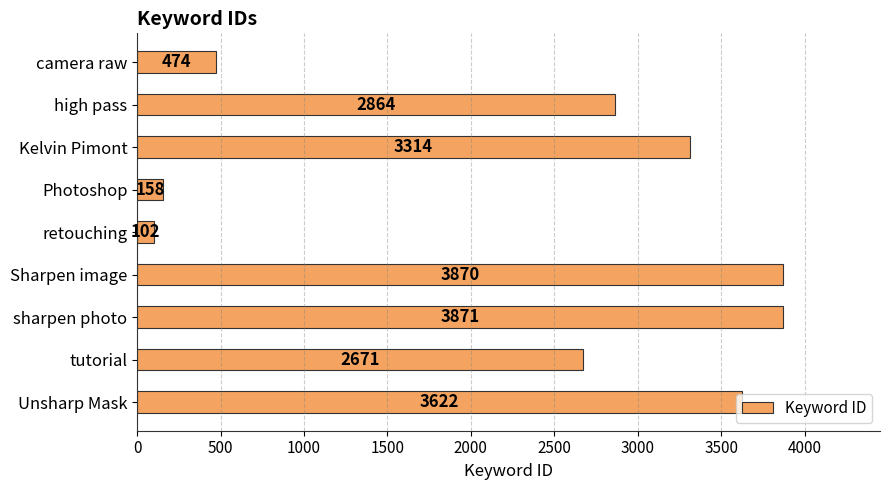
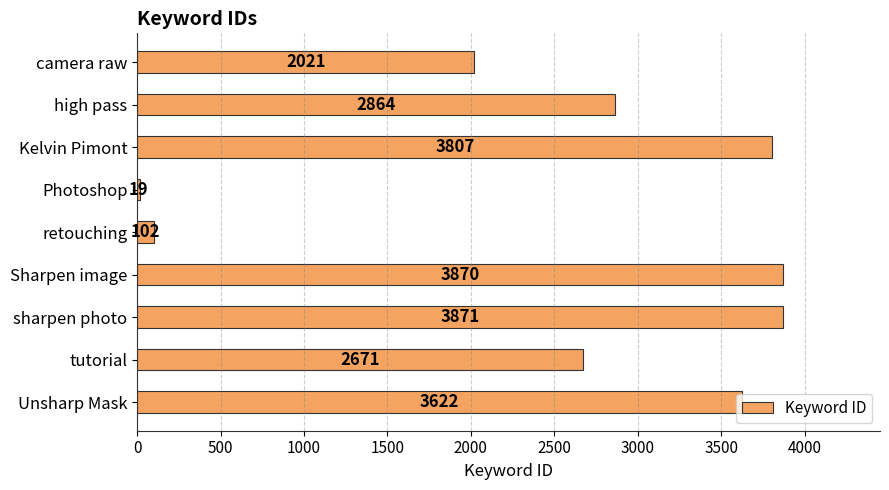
  {
-   "camera raw": 474,
+   "camera raw": 2021,
    "high pass": 2864,
-   "Kelvin Pimont": 3314,
-   "Photoshop": 158,
+   "Kelvin Pimont": 3807,
+   "Photoshop": 19,
    "retouching": 102,
    "Sharpen image": 3870,
    "sharpen photo": 3871,
    "tutorial": 2671
  }
